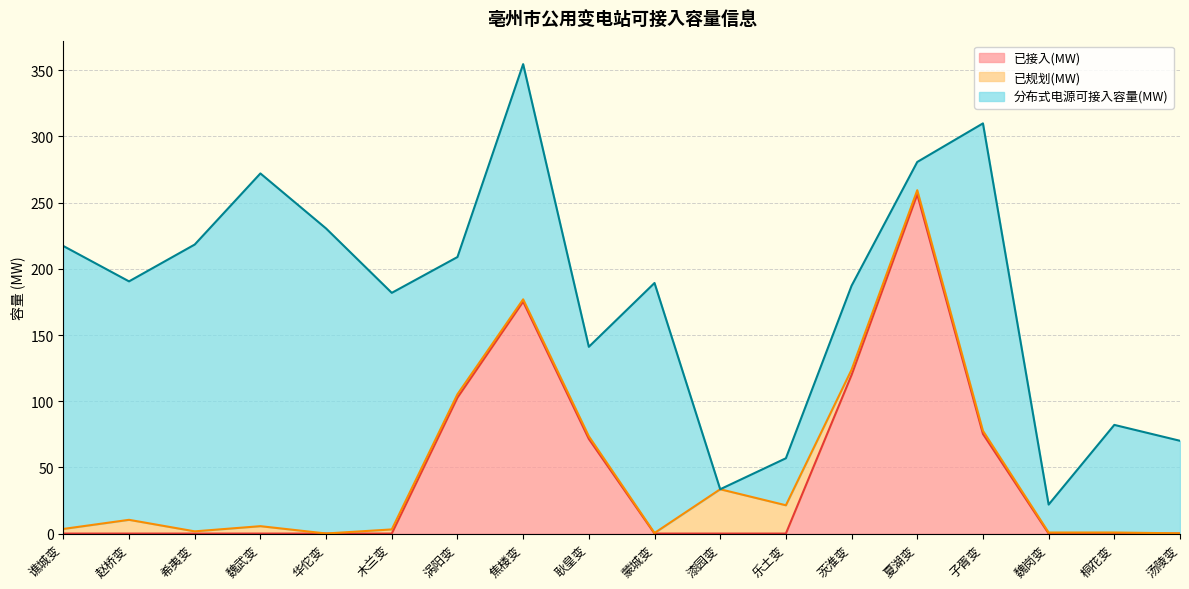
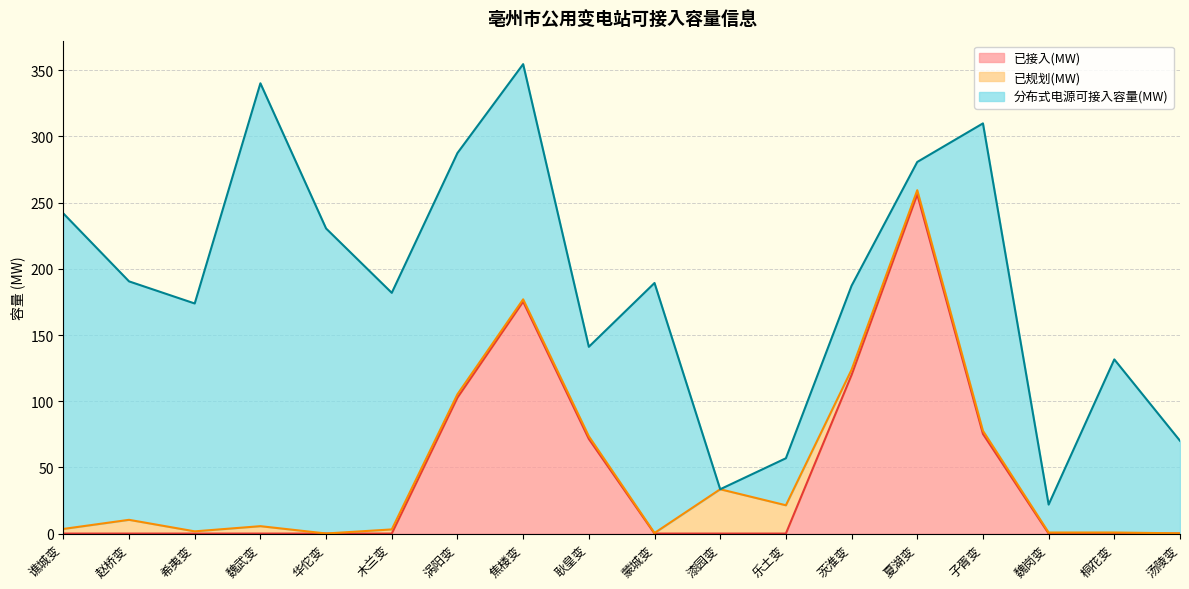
  {
    "分布式电源可接入容量(MW)": {
-     "谯城变": 214,
+     "谯城变": 238,
      "赵桥变": 180,
-     "希夷变": 217,
-     "魏武变": 266,
+     "希夷变": 172,
+     "魏武变": 335,
      "华佗变": 230,
      "木兰变": 179,
-     "涡阳变": 104,
+     "涡阳变": 182,
      "焦楼变": 178,
      "耿皇变": 68,
      "蒙城变": 189,
      "乐土变": 36,
      "茨淮变": 63,
      "夏湖变": 21,
      "子胥变": 232,
      "魏岗变": 21,
-     "桐花变": 81,
+     "桐花变": 131,
      "汤陵变": 70
    }
  }
